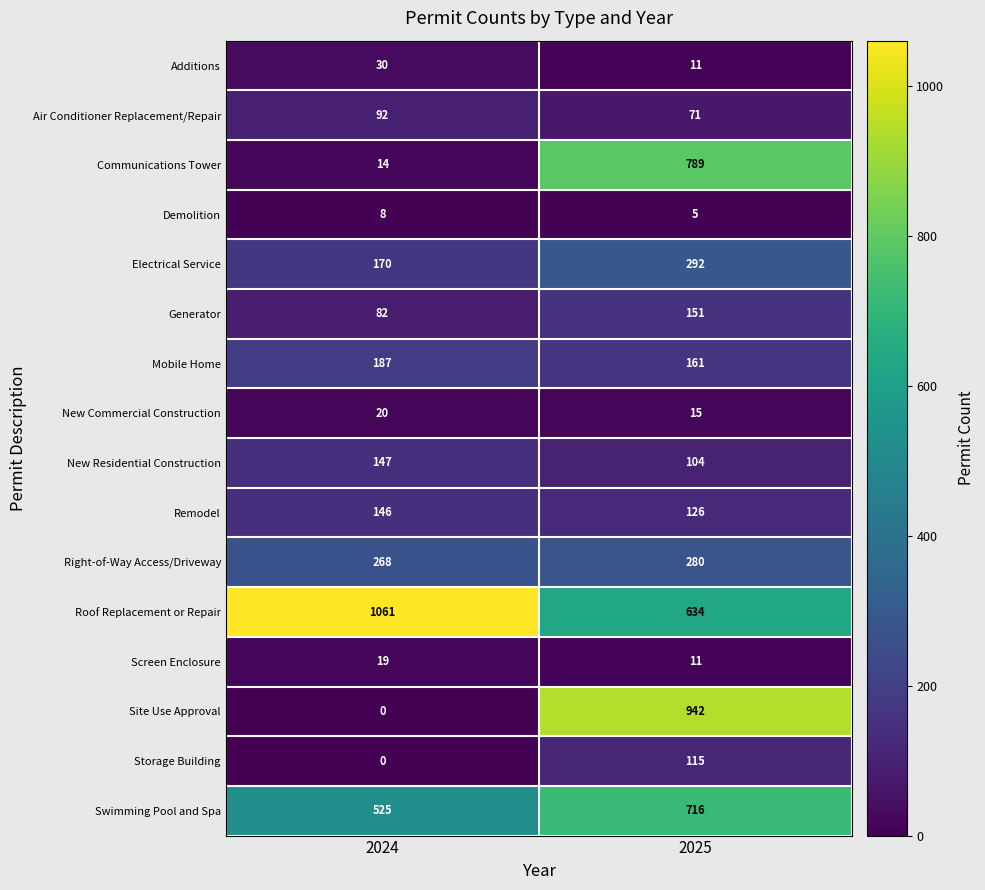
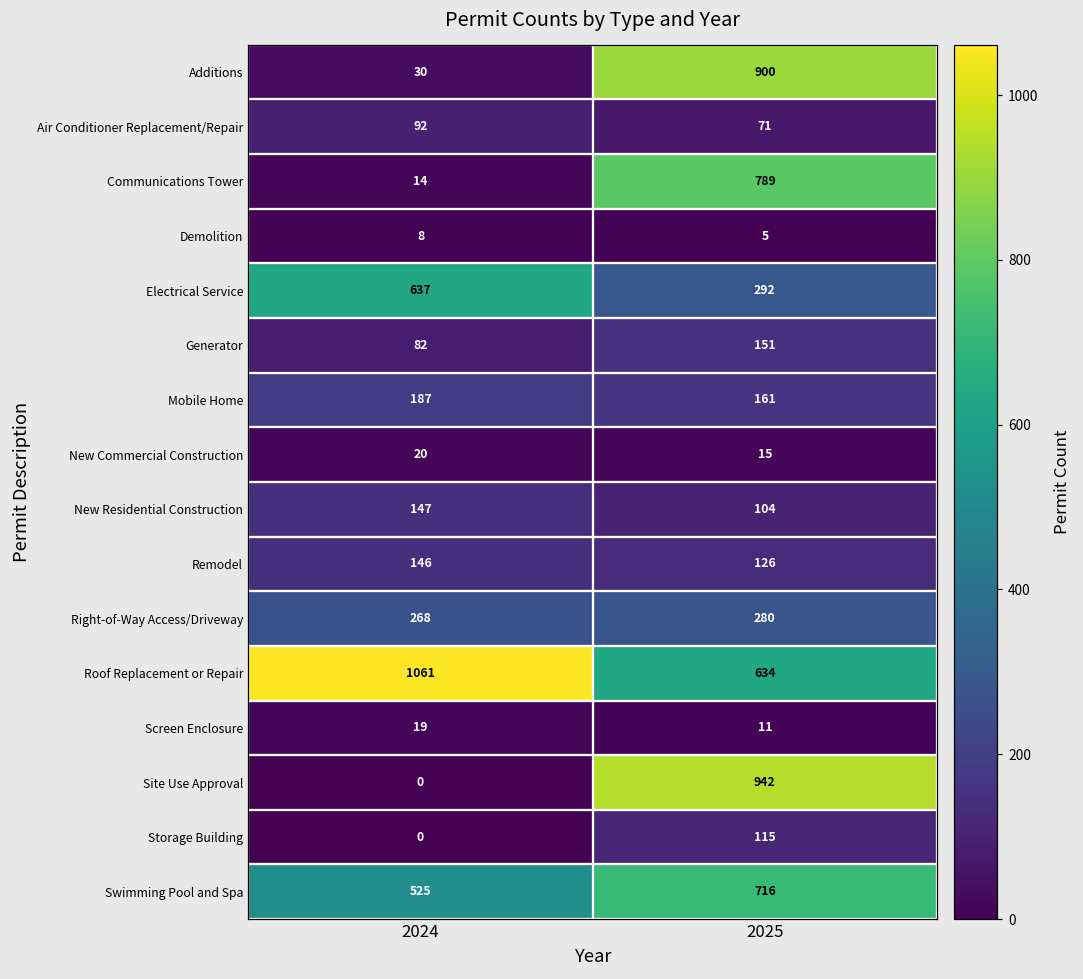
  {
    "Additions": {
      "2024": 30,
-     "2025": 11
+     "2025": 900
    },
    "Air Conditioner Replacement/Repair": {
      "2024": 92,
      "2025": 71
    },
    "Communications Tower": {
      "2024": 14,
      "2025": 789
    },
    "Demolition": {
      "2024": 8,
      "2025": 5
    },
    "Electrical Service": {
-     "2024": 170,
+     "2024": 637,
      "2025": 292
    },
    "Generator": {
      "2024": 82,
      "2025": 151
    },
    "Mobile Home": {
      "2024": 187,
      "2025": 161
    },
    "New Commercial Construction": {
      "2024": 20,
      "2025": 15
    },
    "New Residential Construction": {
      "2024": 147,
      "2025": 104
    },
    "Remodel": {
      "2024": 146,
      "2025": 126
    },
    "Right-of-Way Access/Driveway": {
      "2024": 268,
      "2025": 280
    },
    "Roof Replacement or Repair": {
      "2024": 1061,
      "2025": 634
    },
    "Screen Enclosure": {
      "2024": 19,
      "2025": 11
    },
    "Site Use Approval": {
      "2024": 0,
      "2025": 942
    },
    "Storage Building": {
      "2024": 0,
      "2025": 115
    },
    "Swimming Pool and Spa": {
      "2024": 525,
      "2025": 716
    }
  }
